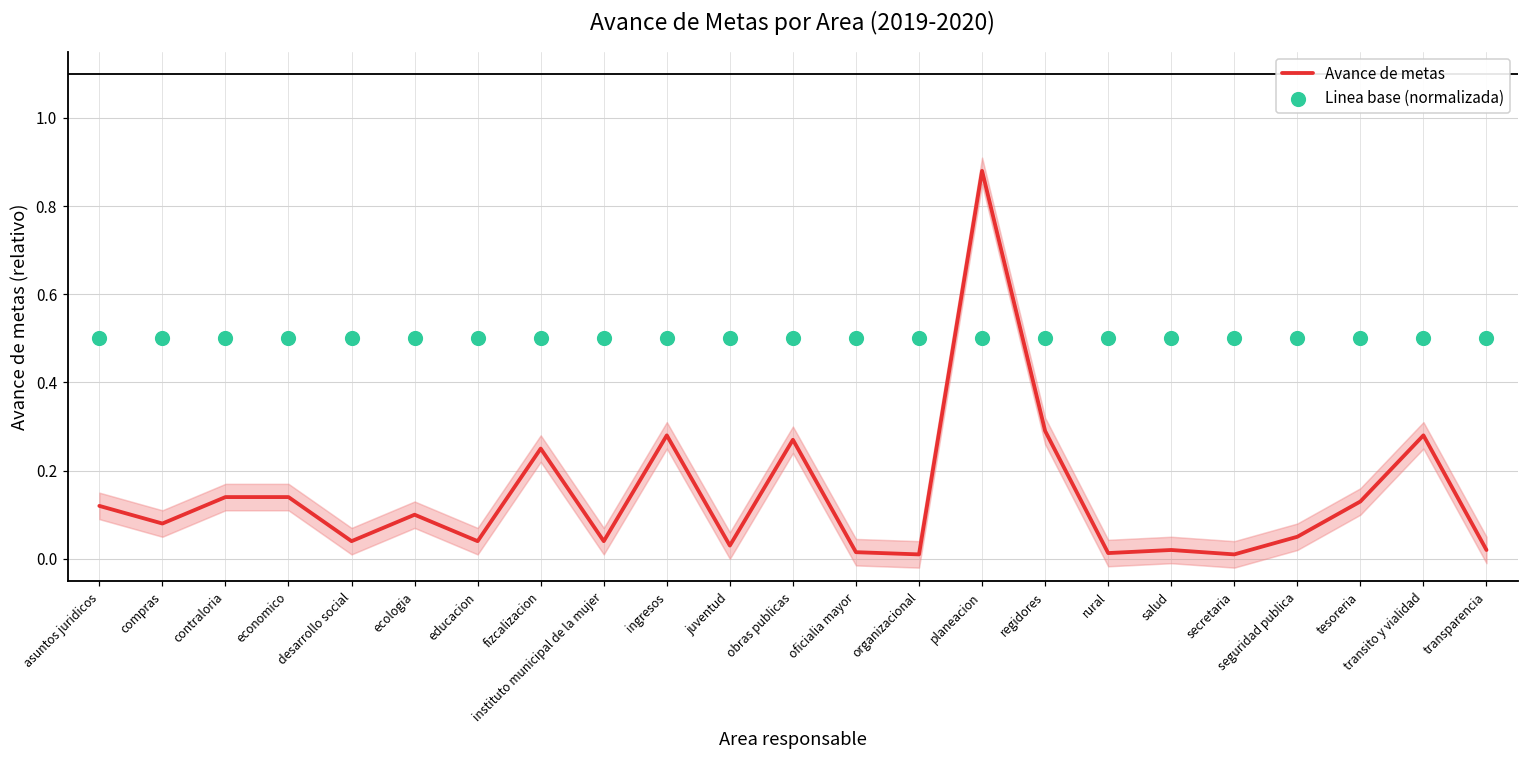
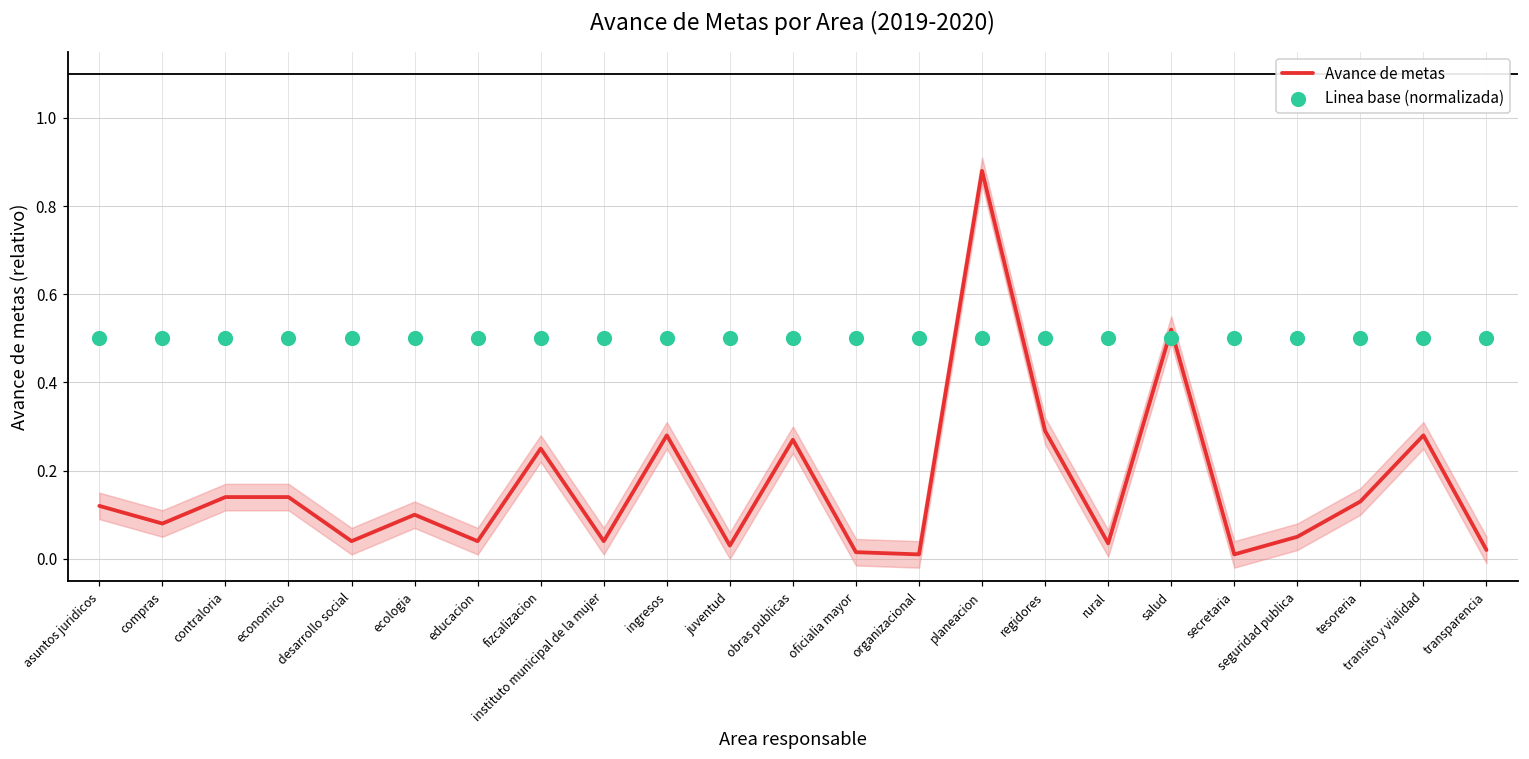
  {
    "Avance de metas": {
      "asuntos juridicos": 0.12,
      "compras": 0.08,
      "contraloria": 0.14,
      "economico": 0.14,
      "desarrollo social": 0.04,
      "ecologia": 0.10,
      "educacion": 0.04,
      "fizcalizacion": 0.25,
      "instituto municipal de la mujer": 0.04,
      "ingresos": 0.28,
      "juventud": 0.03,
      "obras publicas": 0.27,
      "oficialia mayor": 0.02,
      "organizacional": 0.01,
      "planeacion": 0.88,
      "regidores": 0.29,
-     "rural": 0.01,
-     "salud": 0.02,
+     "rural": 0.04,
+     "salud": 0.52,
      "secretaria": 0.01,
      "seguridad publica": 0.05,
      "tesoreria": 0.13,
      "transito y vialidad": 0.28,
      "transparencia": 0.02
    }
  }
